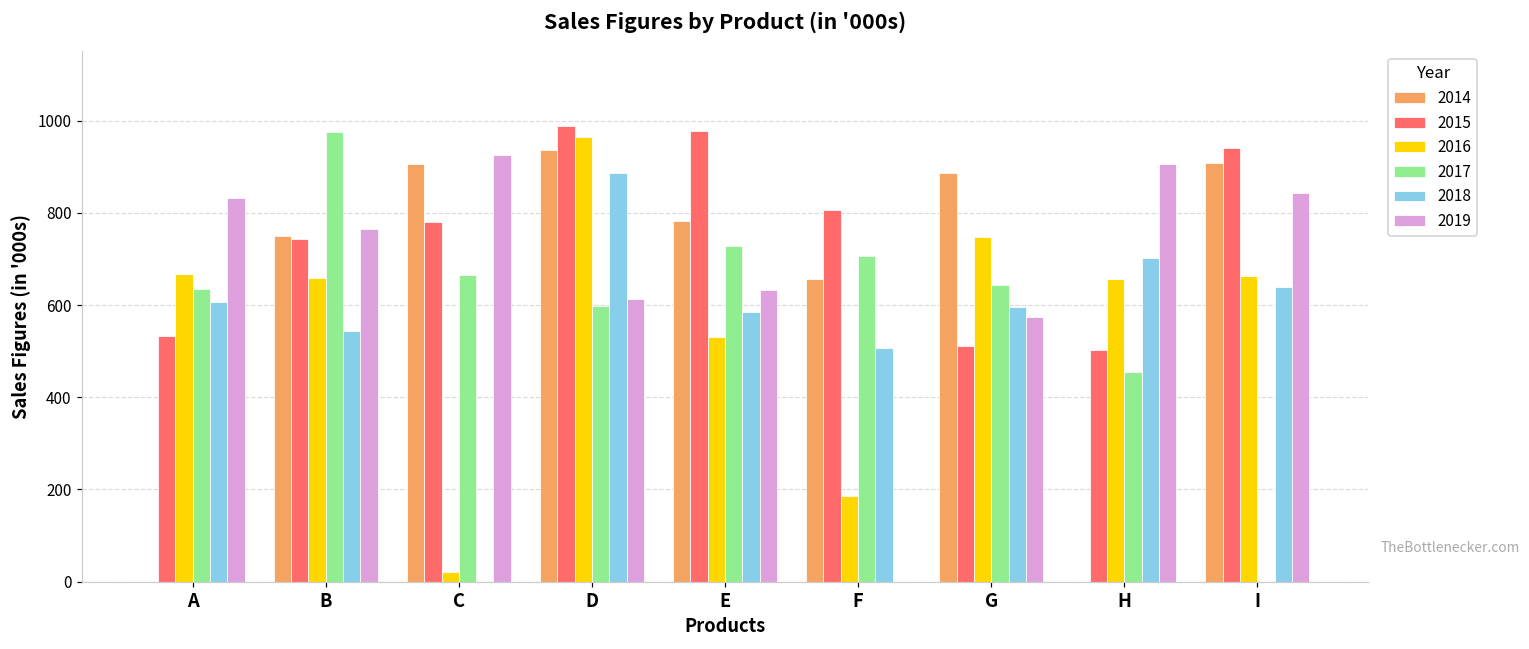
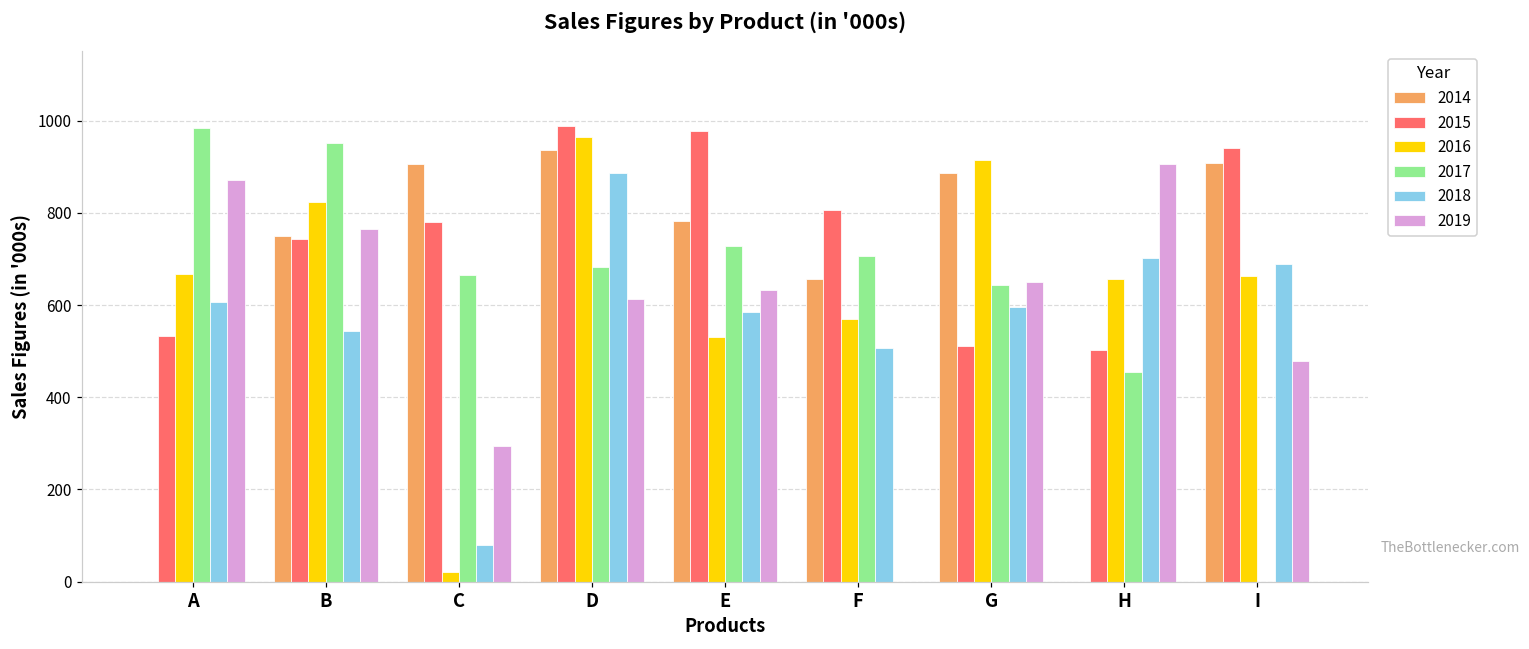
  {
    "2016": {
      "A": 670,
-     "B": 660,
+     "B": 820,
      "C": 20,
      "D": 960,
      "E": 530,
-     "F": 190,
-     "G": 750,
+     "F": 570,
+     "G": 920,
      "H": 660,
      "I": 660
    },
    "2017": {
-     "A": 640,
-     "B": 980,
+     "A": 980,
+     "B": 950,
      "C": 670,
-     "D": 600,
+     "D": 680,
      "E": 730,
      "F": 710,
      "G": 640,
      "H": 450,
      "I": 0
    },
    "2018": {
      "A": 610,
      "B": 540,
-     "C": 0,
+     "C": 80,
      "D": 890,
      "E": 590,
      "F": 510,
      "G": 600,
      "H": 700,
-     "I": 640
+     "I": 690
    },
    "2019": {
-     "A": 830,
+     "A": 870,
      "B": 770,
-     "C": 930,
+     "C": 290,
      "D": 610,
      "E": 630,
      "F": 0,
-     "G": 580,
+     "G": 650,
      "H": 910,
-     "I": 840
+     "I": 480
    }
  }
